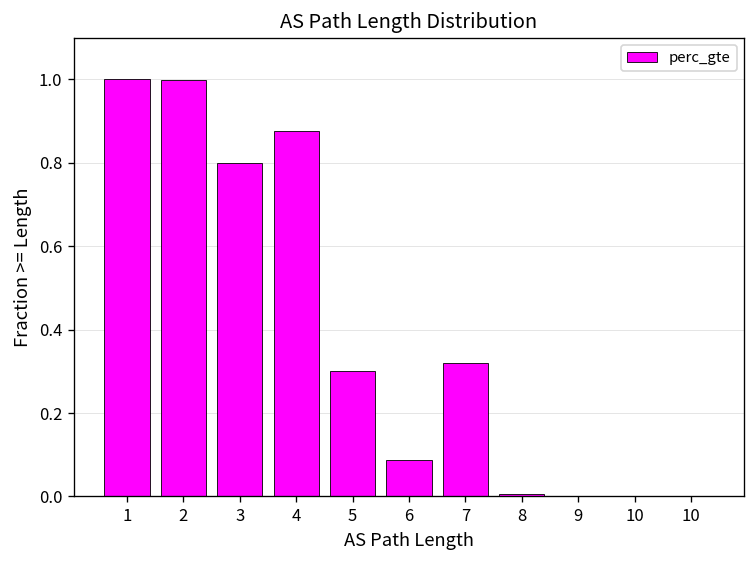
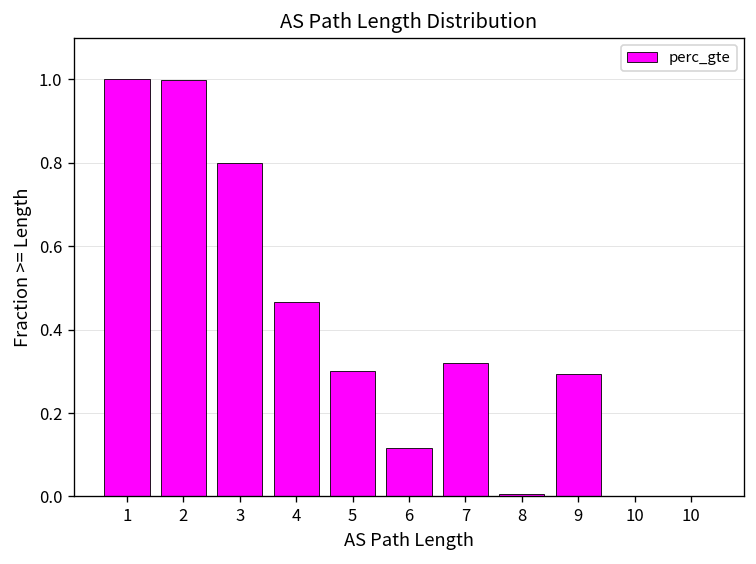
  {
    "1": 1.00,
    "2": 1.00,
    "3": 0.80,
-   "4": 0.88,
+   "4": 0.47,
    "5": 0.30,
-   "6": 0.09,
+   "6": 0.12,
    "7": 0.32,
-   "9": 0.00
+   "9": 0.29
  }
